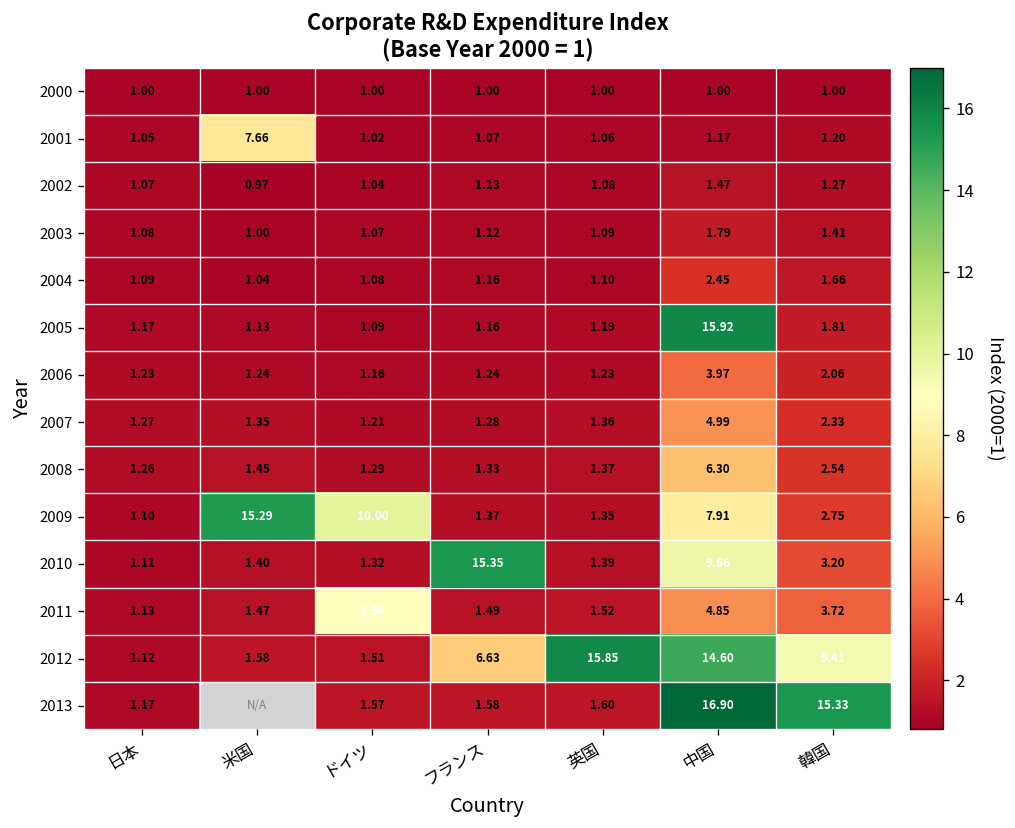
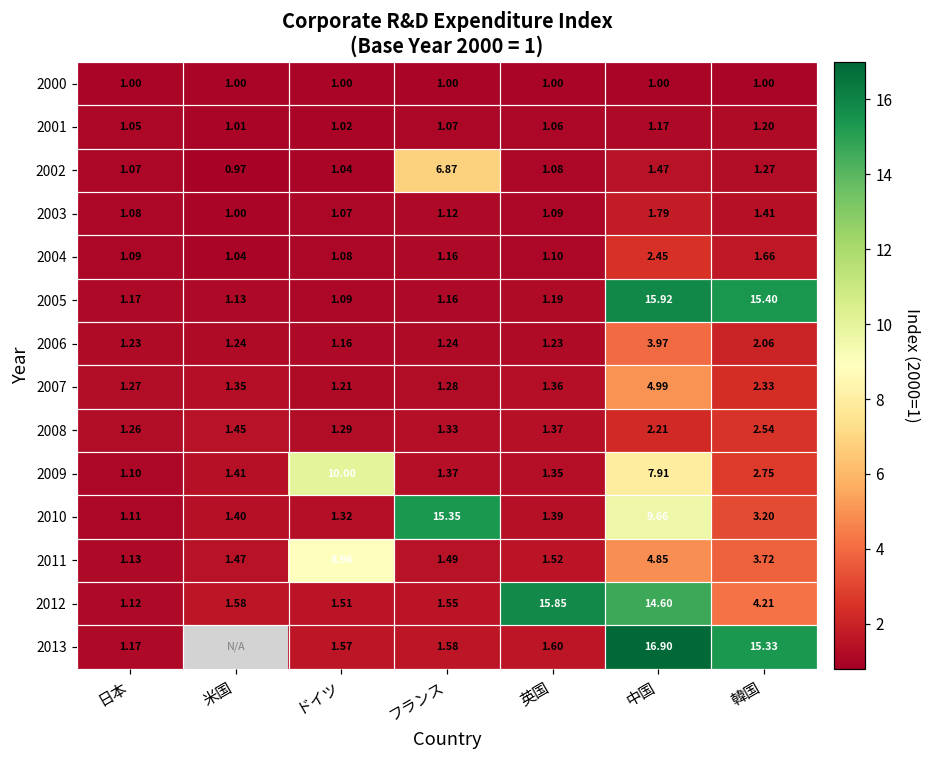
  {
    "2000": {
      "日本": 1.00,
      "米国": 1.00,
      "ドイツ": 1.00,
      "フランス": 1.00,
      "英国": 1.00,
      "中国": 1.00,
      "韓国": 1.00
    },
    "2001": {
      "日本": 1.05,
-     "米国": 7.66,
+     "米国": 1.01,
      "ドイツ": 1.02,
      "フランス": 1.07,
      "英国": 1.06,
      "中国": 1.17,
      "韓国": 1.20
    },
    "2002": {
      "日本": 1.07,
      "米国": 0.97,
      "ドイツ": 1.04,
-     "フランス": 1.13,
+     "フランス": 6.87,
      "英国": 1.08,
      "中国": 1.47,
      "韓国": 1.27
    },
    "2003": {
      "日本": 1.08,
      "米国": 1.00,
      "ドイツ": 1.07,
      "フランス": 1.12,
      "英国": 1.09,
      "中国": 1.79,
      "韓国": 1.41
    },
    "2004": {
      "日本": 1.09,
      "米国": 1.04,
      "ドイツ": 1.08,
      "フランス": 1.16,
      "英国": 1.10,
      "中国": 2.45,
      "韓国": 1.66
    },
    "2005": {
      "日本": 1.17,
      "米国": 1.13,
      "ドイツ": 1.09,
      "フランス": 1.16,
      "英国": 1.19,
      "中国": 15.92,
-     "韓国": 1.81
+     "韓国": 15.40
    },
    "2006": {
      "日本": 1.23,
      "米国": 1.24,
      "ドイツ": 1.16,
      "フランス": 1.24,
      "英国": 1.23,
      "中国": 3.97,
      "韓国": 2.06
    },
    "2007": {
      "日本": 1.27,
      "米国": 1.35,
      "ドイツ": 1.21,
      "フランス": 1.28,
      "英国": 1.36,
      "中国": 4.99,
      "韓国": 2.33
    },
    "2008": {
      "日本": 1.26,
      "米国": 1.45,
      "ドイツ": 1.29,
      "フランス": 1.33,
      "英国": 1.37,
-     "中国": 6.30,
+     "中国": 2.21,
      "韓国": 2.54
    },
    "2009": {
      "日本": 1.10,
-     "米国": 15.29,
+     "米国": 1.41,
      "ドイツ": 10.00,
      "フランス": 1.37,
      "英国": 1.35,
      "中国": 7.91,
      "韓国": 2.75
    },
    "2010": {
      "日本": 1.11,
      "米国": 1.40,
      "ドイツ": 1.32,
      "フランス": 15.35,
      "英国": 1.39,
      "中国": 9.66,
      "韓国": 3.20
    },
    "2011": {
      "日本": 1.13,
      "米国": 1.47,
      "ドイツ": 8.96,
      "フランス": 1.49,
      "英国": 1.52,
      "中国": 4.85,
      "韓国": 3.72
    },
    "2012": {
      "日本": 1.12,
      "米国": 1.58,
      "ドイツ": 1.51,
-     "フランス": 6.63,
+     "フランス": 1.55,
      "英国": 15.85,
      "中国": 14.60,
-     "韓国": 9.41
+     "韓国": 4.21
    },
    "2013": {
      "日本": 1.17,
      "ドイツ": 1.57,
      "フランス": 1.58,
      "英国": 1.60,
      "中国": 16.90,
      "韓国": 15.33
    }
  }
